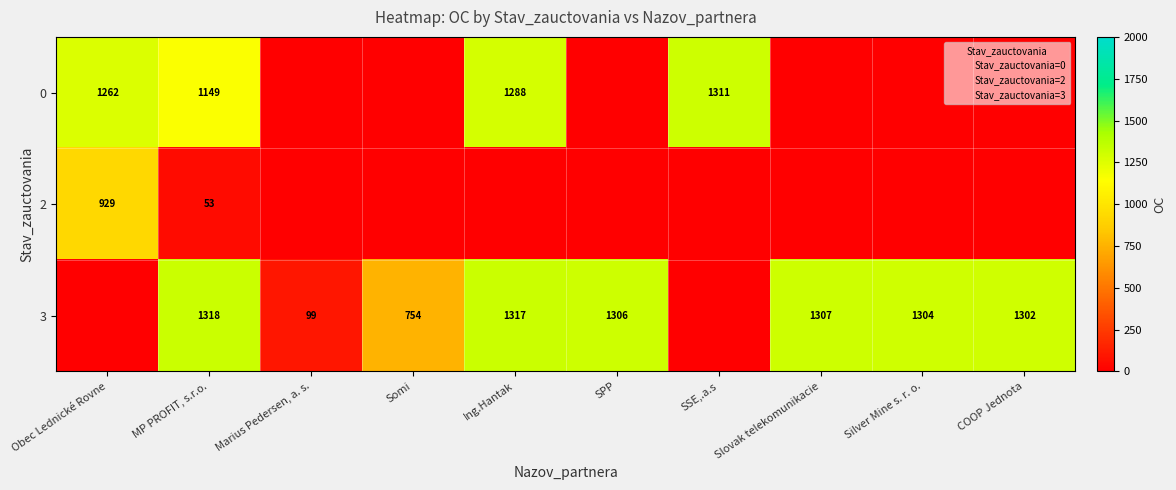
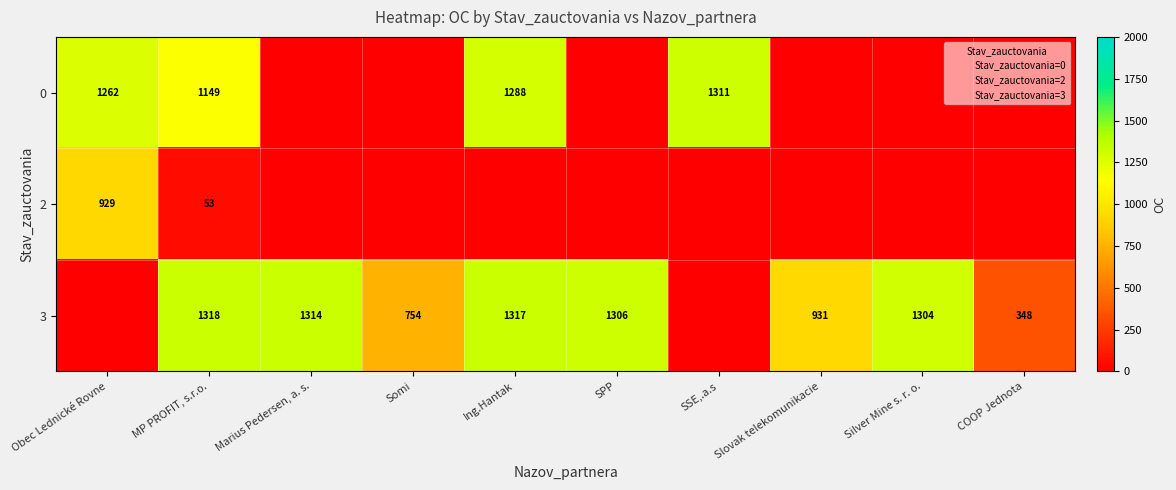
  {
    "0": {
      "Obec Lednické Rovne": 1262,
      "MP PROFIT, s.r.o.": 1149,
      "Ing.Hantak": 1288,
      "SSE,.a.s": 1311
    },
    "2": {
      "Obec Lednické Rovne": 929,
      "MP PROFIT, s.r.o.": 53
    },
    "3": {
      "MP PROFIT, s.r.o.": 1318,
-     "Marius Pedersen, a. s.": 99,
+     "Marius Pedersen, a. s.": 1314,
      "Somi": 754,
      "Ing.Hantak": 1317,
      "SPP": 1306,
-     "Slovak telekomunikacie": 1307,
+     "Slovak telekomunikacie": 931,
      "Silver Mine s. r. o.": 1304,
-     "COOP Jednota": 1302
+     "COOP Jednota": 348
    }
  }
